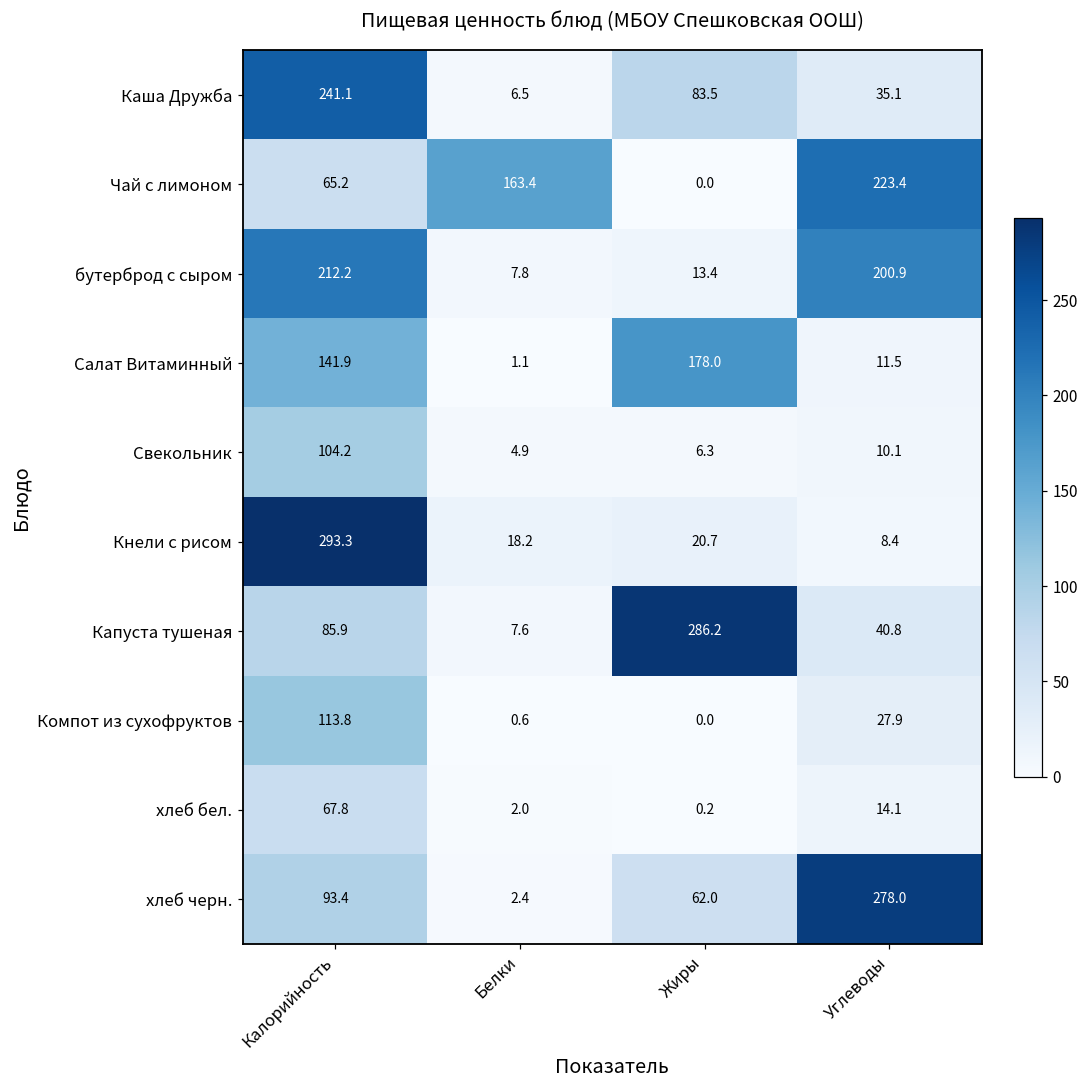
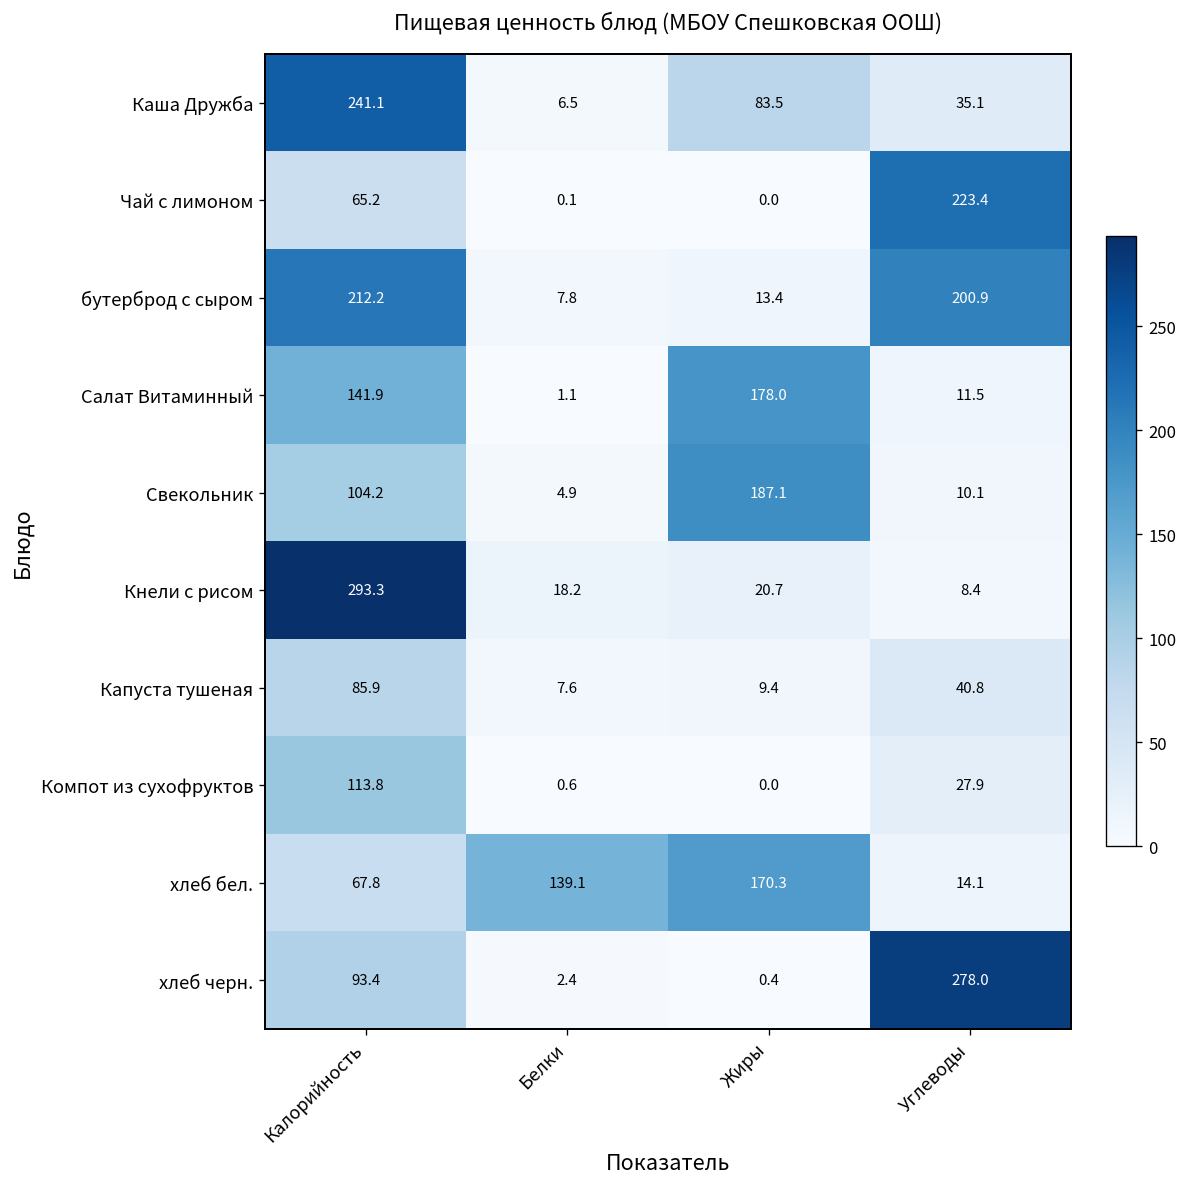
  {
    "Каша Дружба": {
      "Калорийность": 241.1,
      "Белки": 6.5,
      "Жиры": 83.5,
      "Углеводы": 35.1
    },
    "Чай с лимоном": {
      "Калорийность": 65.2,
-     "Белки": 163.4,
+     "Белки": 0.1,
      "Жиры": 0.0,
      "Углеводы": 223.4
    },
    "бутерброд с сыром": {
      "Калорийность": 212.2,
      "Белки": 7.8,
      "Жиры": 13.4,
      "Углеводы": 200.9
    },
    "Салат Витаминный": {
      "Калорийность": 141.9,
      "Белки": 1.1,
      "Жиры": 178.0,
      "Углеводы": 11.5
    },
    "Свекольник": {
      "Калорийность": 104.2,
      "Белки": 4.9,
-     "Жиры": 6.3,
+     "Жиры": 187.1,
      "Углеводы": 10.1
    },
    "Кнели с рисом": {
      "Калорийность": 293.3,
      "Белки": 18.2,
      "Жиры": 20.7,
      "Углеводы": 8.4
    },
    "Капуста тушеная": {
      "Калорийность": 85.9,
      "Белки": 7.6,
-     "Жиры": 286.2,
+     "Жиры": 9.4,
      "Углеводы": 40.8
    },
    "Компот из сухофруктов": {
      "Калорийность": 113.8,
      "Белки": 0.6,
      "Жиры": 0.0,
      "Углеводы": 27.9
    },
    "хлеб бел.": {
      "Калорийность": 67.8,
-     "Белки": 2.0,
-     "Жиры": 0.2,
+     "Белки": 139.1,
+     "Жиры": 170.3,
      "Углеводы": 14.1
    },
    "хлеб черн.": {
      "Калорийность": 93.4,
      "Белки": 2.4,
-     "Жиры": 62.0,
+     "Жиры": 0.4,
      "Углеводы": 278.0
    }
  }
